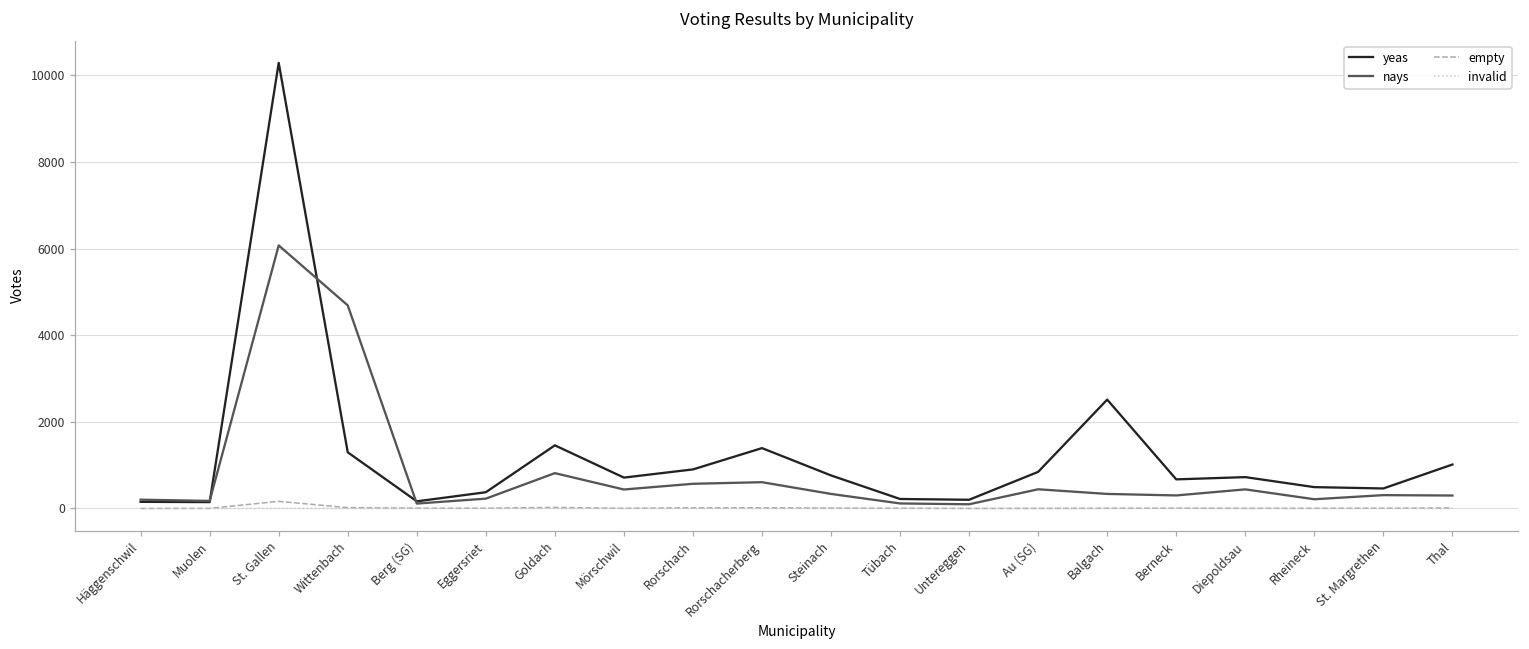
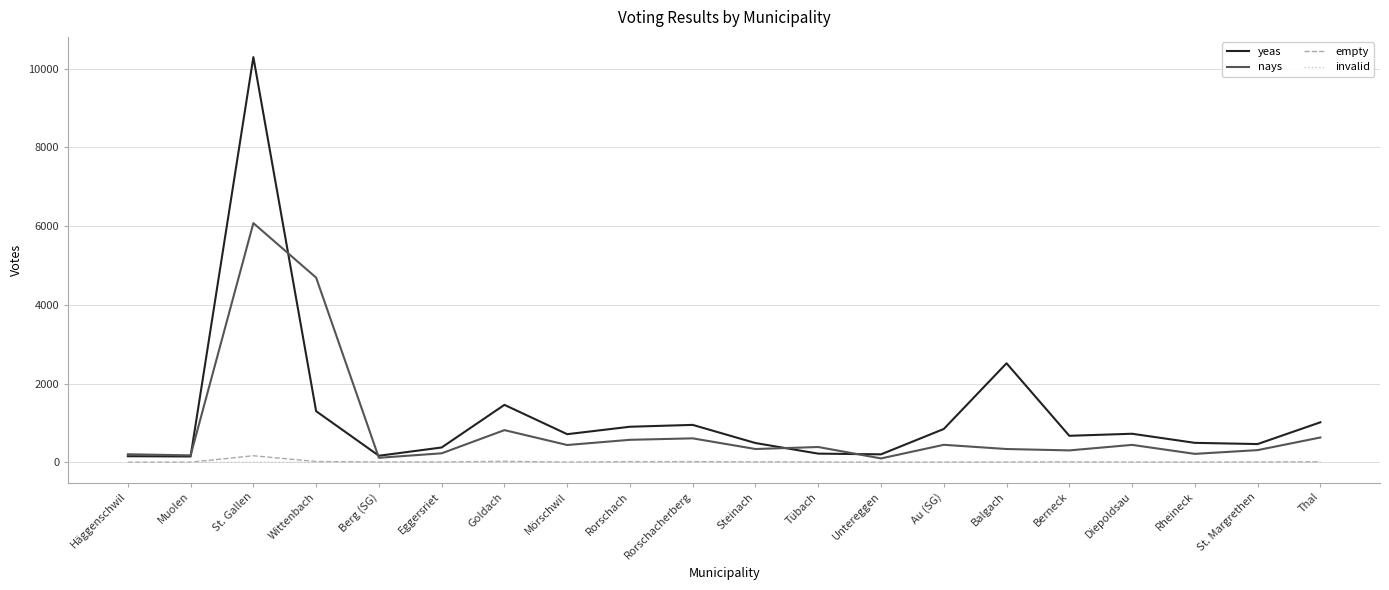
  {
    "yeas": {
      "St. Gallen": 10300,
      "Wittenbach": 1300,
      "Eggersriet": 400,
      "Goldach": 1500,
      "Mörschwil": 700,
      "Rorschach": 900,
-     "Rorschacherberg": 1400,
-     "Steinach": 800,
+     "Rorschacherberg": 900,
+     "Steinach": 500,
      "Tübach": 200,
      "Untereggen": 200,
      "Au (SG)": 800,
      "Balgach": 2500,
      "Berneck": 700,
      "Diepoldsau": 700,
      "Rheineck": 500,
      "St. Margrethen": 500,
      "Thal": 1000
    },
    "nays": {
      "St. Gallen": 6100,
      "Wittenbach": 4700,
      "Eggersriet": 200,
      "Goldach": 800,
      "Mörschwil": 400,
      "Rorschach": 600,
      "Rorschacherberg": 600,
      "Steinach": 300,
-     "Tübach": 100,
+     "Tübach": 400,
      "Untereggen": 100,
      "Au (SG)": 400,
      "Balgach": 300,
      "Berneck": 300,
      "Diepoldsau": 400,
      "Rheineck": 200,
      "St. Margrethen": 300,
-     "Thal": 300
+     "Thal": 600
    }
  }
